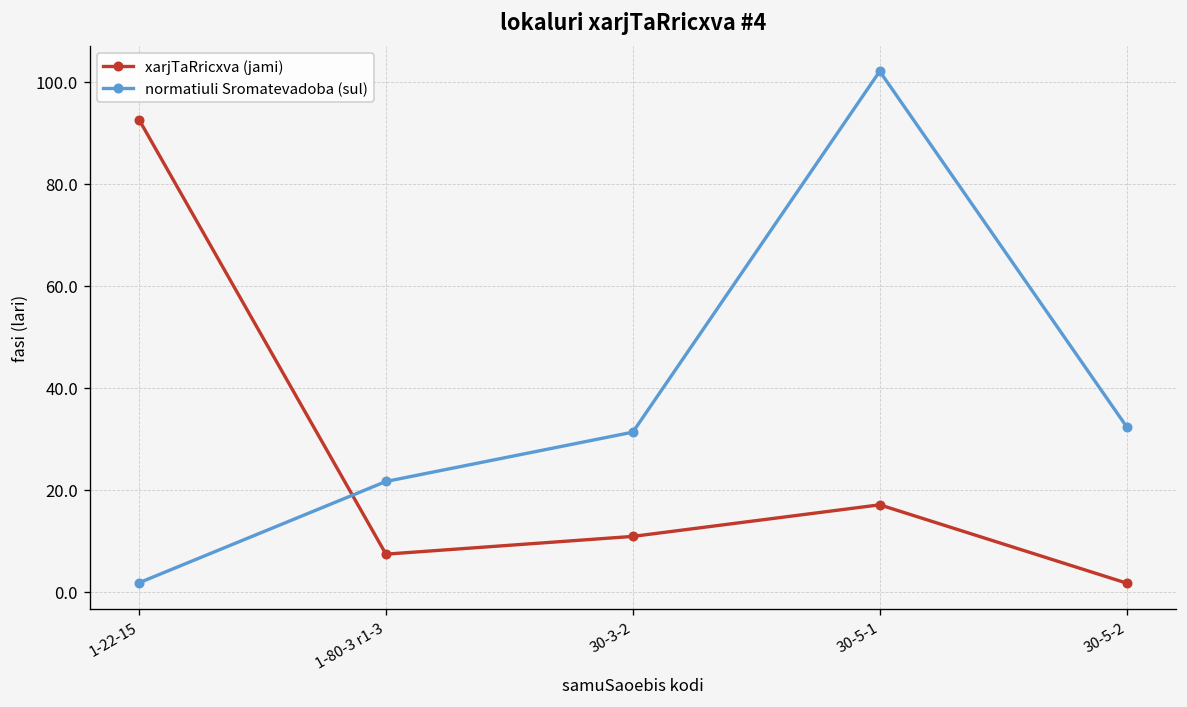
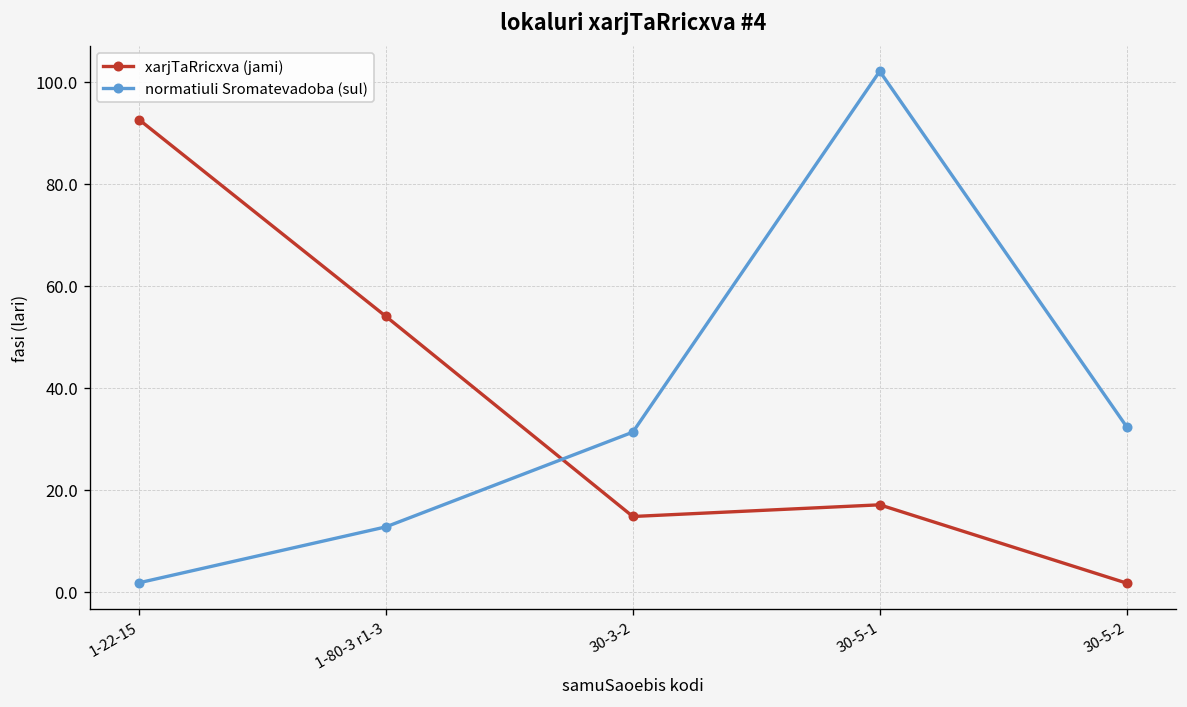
  {
    "xarjTaRricxva (jami)": {
      "1-22-15": 93,
-     "1-80-3 r1-3": 7,
-     "30-3-2": 11,
+     "1-80-3 r1-3": 54,
+     "30-3-2": 15,
      "30-5-1": 17,
      "30-5-2": 2
    },
    "normatiuli Sromatevadoba (sul)": {
      "1-22-15": 2,
-     "1-80-3 r1-3": 22,
+     "1-80-3 r1-3": 13,
      "30-3-2": 31,
      "30-5-1": 102,
      "30-5-2": 32
    }
  }
